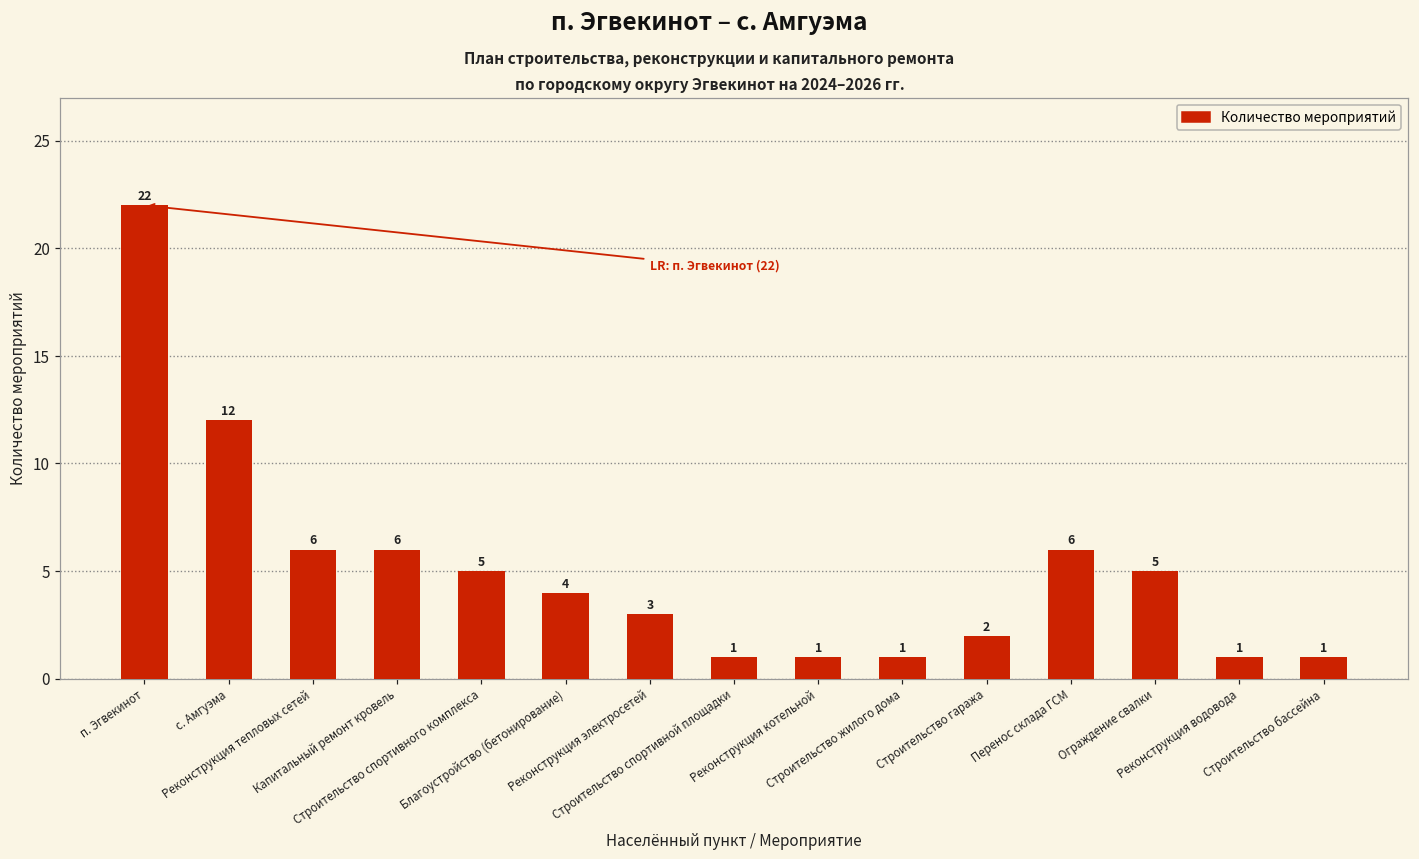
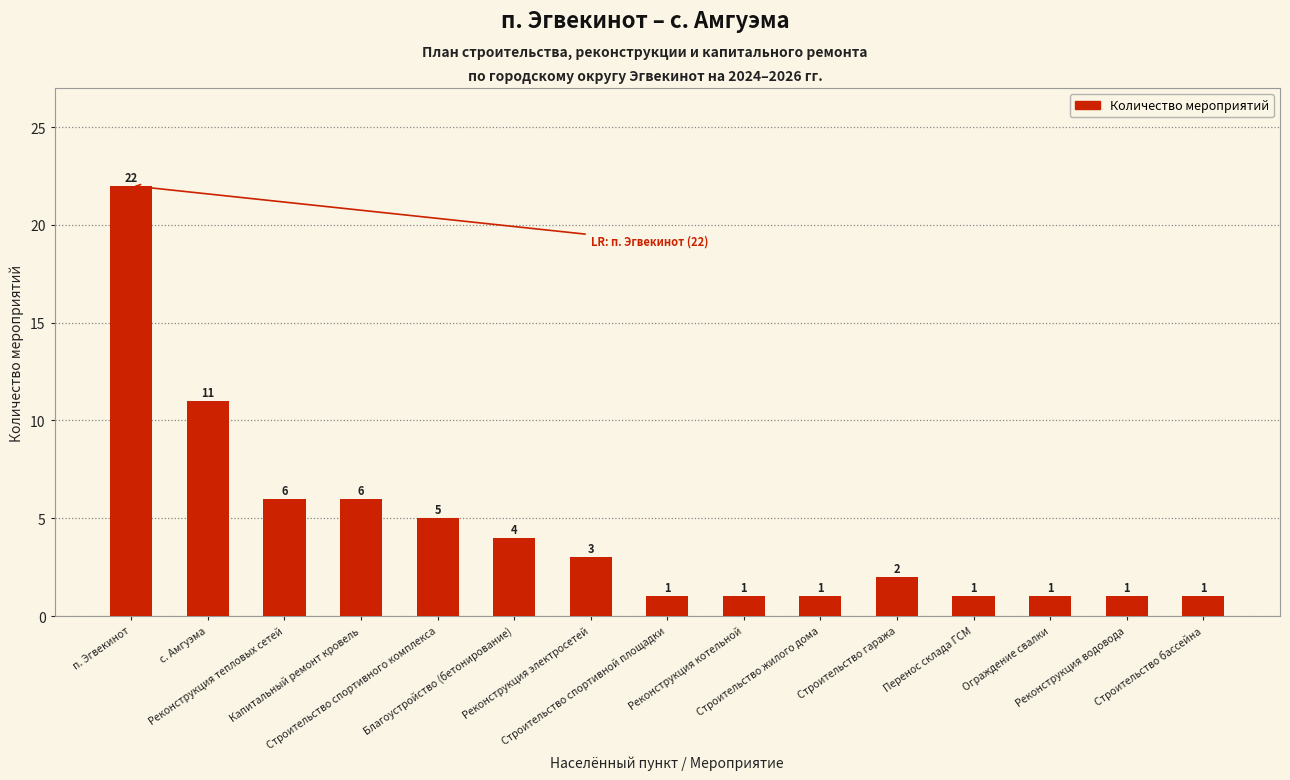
  {
    "п. Эгвекинот": 22,
-   "с. Амгуэма": 12,
+   "с. Амгуэма": 11,
    "Реконструкция тепловых сетей": 6,
    "Капитальный ремонт кровель": 6,
    "Строительство спортивного комплекса": 5,
    "Благоустройство (бетонирование)": 4,
    "Реконструкция электросетей": 3,
    "Строительство спортивной площадки": 1,
    "Реконструкция котельной": 1,
    "Строительство жилого дома": 1,
    "Строительство гаража": 2,
-   "Перенос склада ГСМ": 6,
-   "Ограждение свалки": 5,
+   "Перенос склада ГСМ": 1,
+   "Ограждение свалки": 1,
    "Реконструкция водовода": 1,
    "Строительство бассейна": 1
  }
